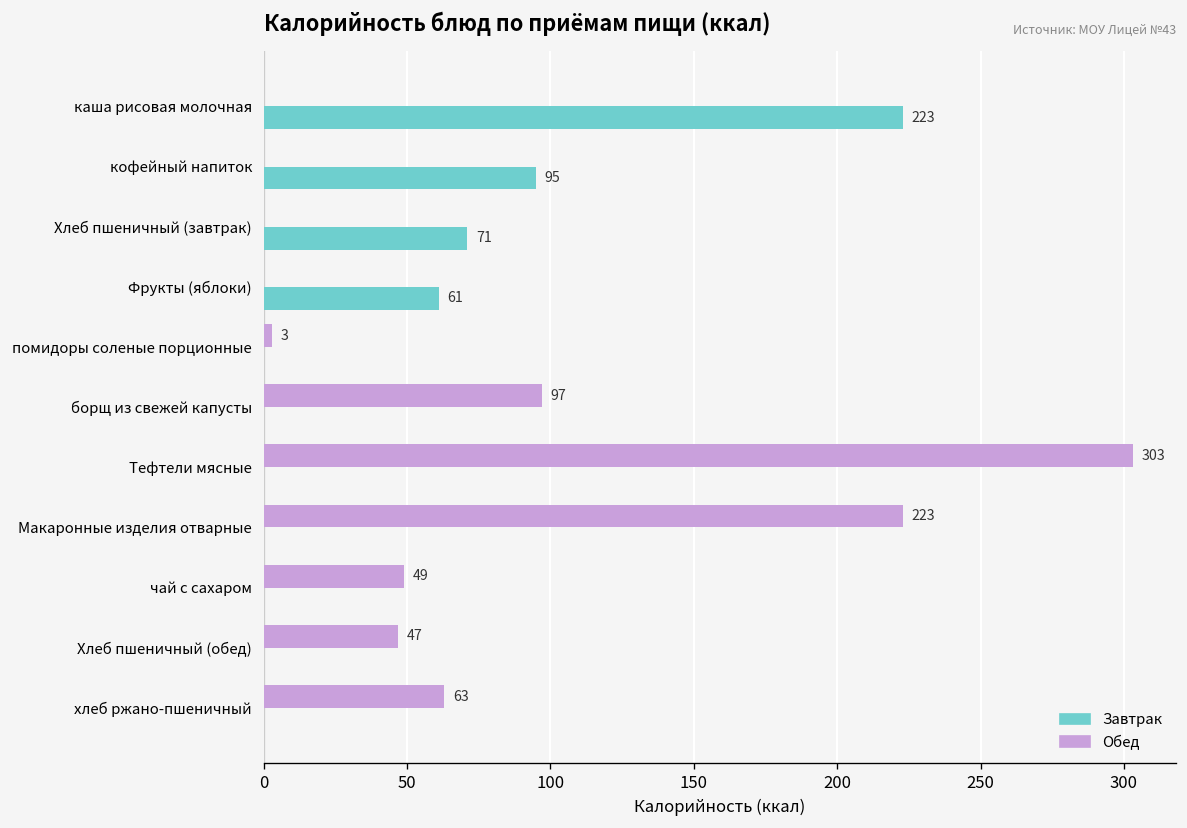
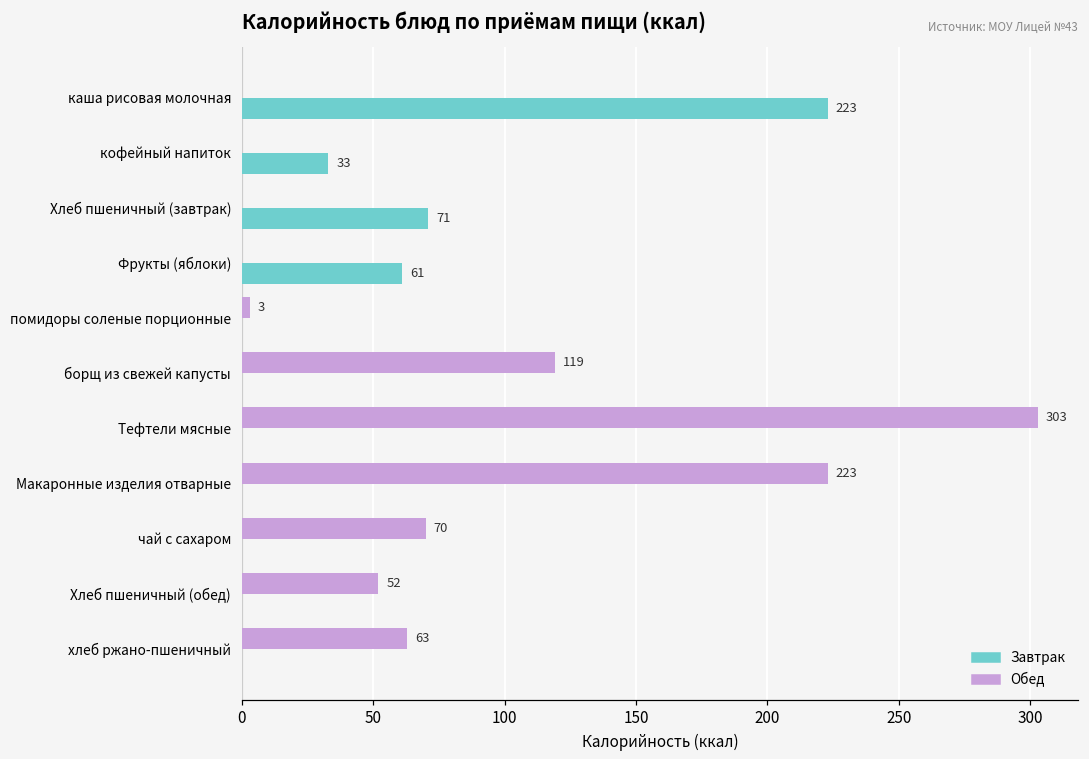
  {
    "Завтрак": {
      "каша рисовая молочная": 223,
-     "кофейный напиток": 95,
+     "кофейный напиток": 33,
      "Хлеб пшеничный (завтрак)": 71,
      "Фрукты (яблоки)": 61
    },
    "Обед": {
      "помидоры соленые порционные": 3,
-     "борщ из свежей капусты": 97,
+     "борщ из свежей капусты": 119,
      "Тефтели мясные": 303,
      "Макаронные изделия отварные": 223,
-     "чай с сахаром": 49,
-     "Хлеб пшеничный (обед)": 47,
+     "чай с сахаром": 70,
+     "Хлеб пшеничный (обед)": 52,
      "хлеб ржано-пшеничный": 63
    }
  }
